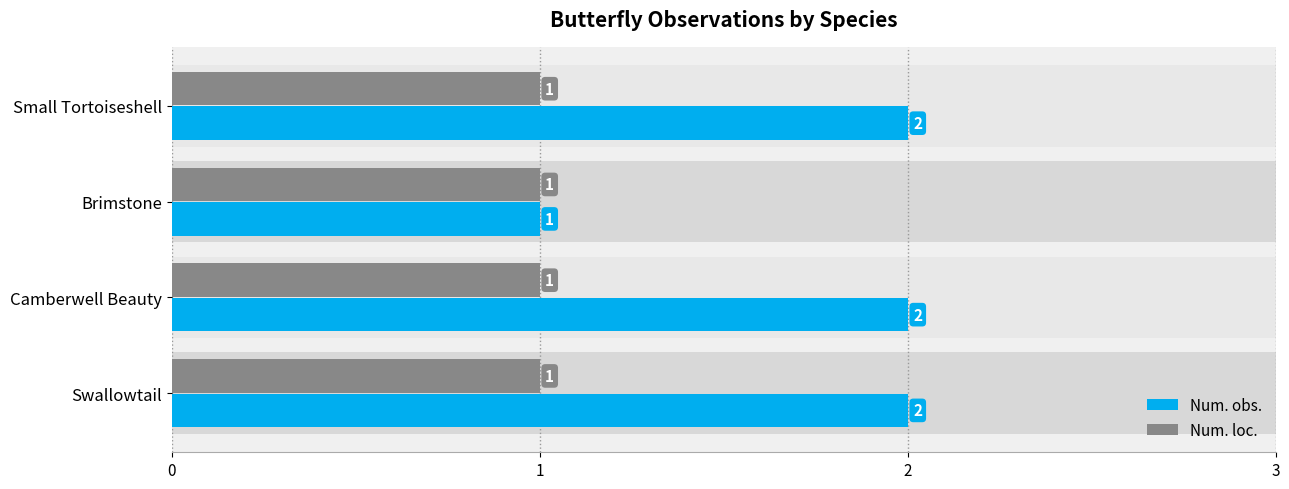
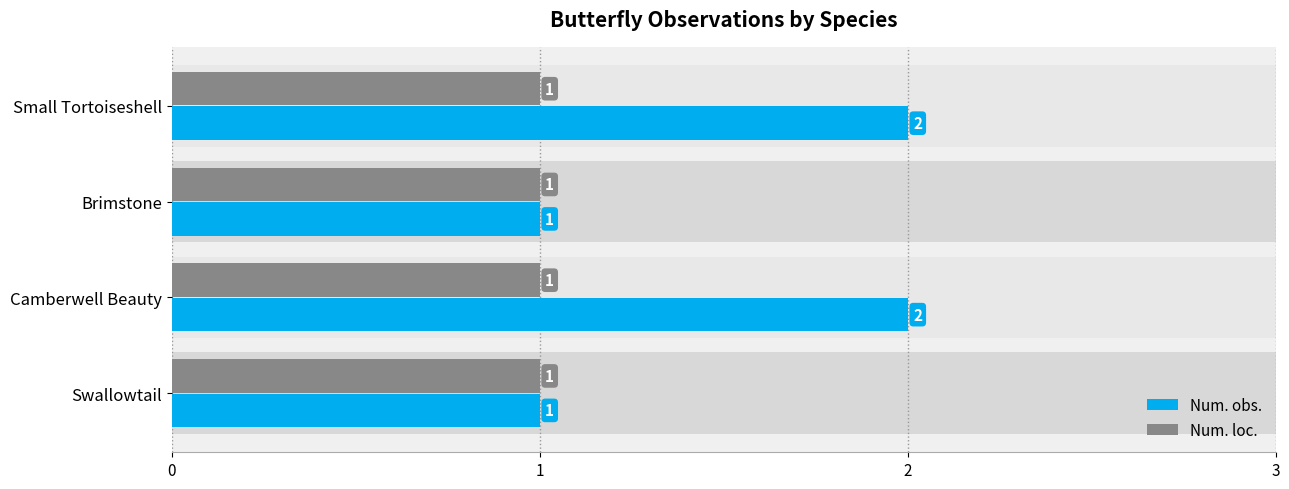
  {
    "Num. obs.": {
-     "Swallowtail": 2
+     "Swallowtail": 1
    }
  }
